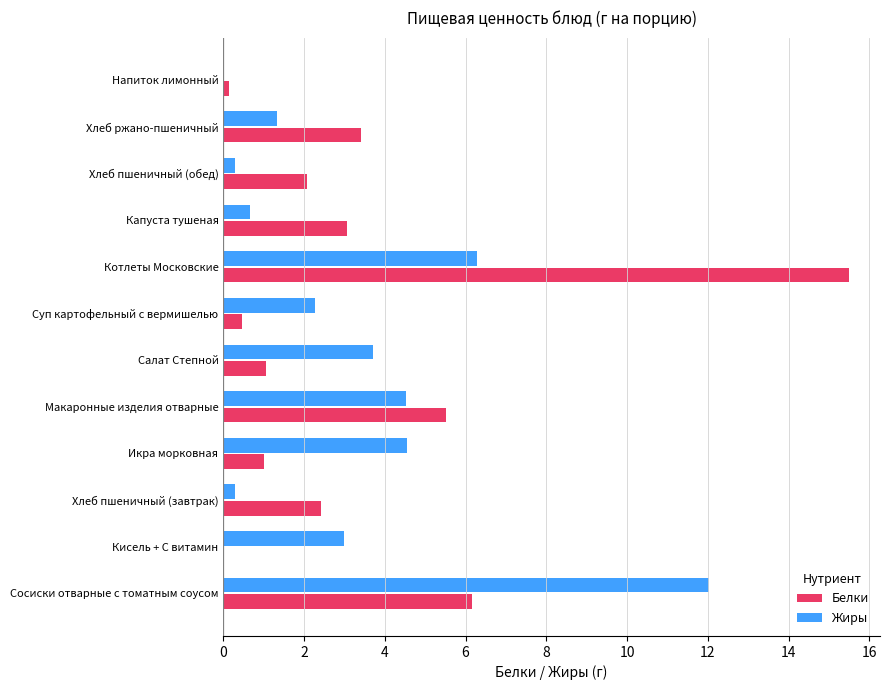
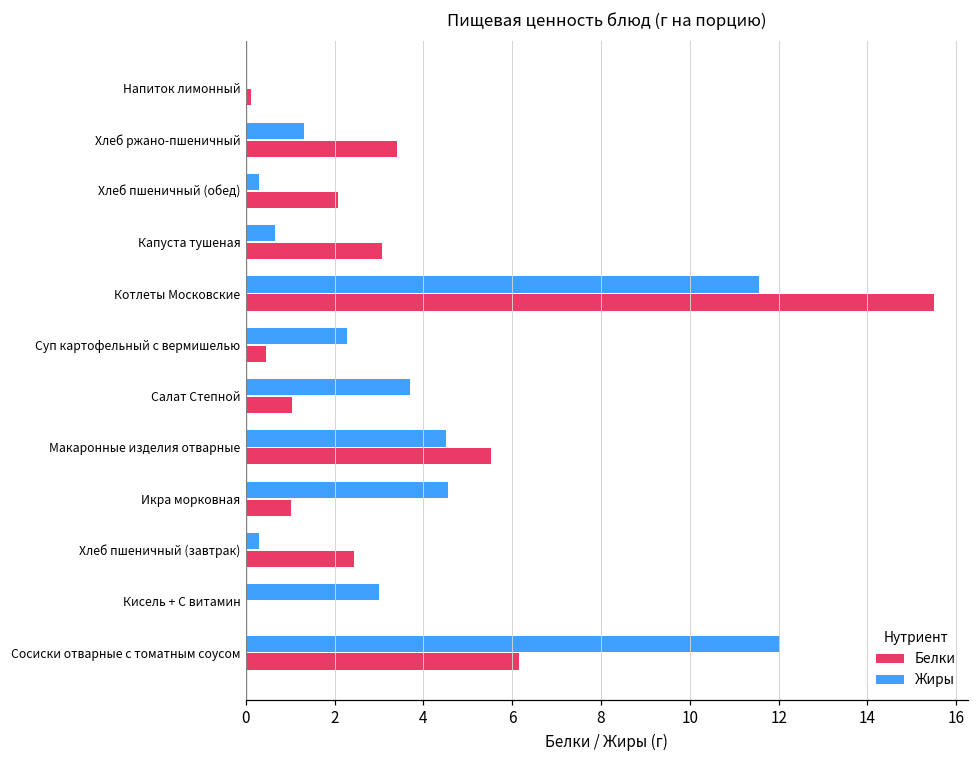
  {
    "Белки": {
      "Напиток лимонный": 0.1,
      "Хлеб ржано-пшеничный": 3.4,
      "Хлеб пшеничный (обед)": 2.1,
      "Капуста тушеная": 3.1,
      "Котлеты Московские": 15.5,
      "Суп картофельный с вермишелью": 0.5,
      "Салат Степной": 1.1,
      "Макаронные изделия отварные": 5.5,
      "Икра морковная": 1.0,
      "Хлеб пшеничный (завтрак)": 2.4,
      "Кисель + С витамин": 0.0,
      "Сосиски отварные с томатным соусом": 6.2
    },
    "Жиры": {
      "Хлеб ржано-пшеничный": 1.3,
      "Хлеб пшеничный (обед)": 0.3,
      "Капуста тушеная": 0.7,
-     "Котлеты Московские": 6.3,
+     "Котлеты Московские": 11.6,
      "Суп картофельный с вермишелью": 2.3,
      "Салат Степной": 3.7,
      "Макаронные изделия отварные": 4.5,
      "Икра морковная": 4.6,
      "Хлеб пшеничный (завтрак)": 0.3,
      "Кисель + С витамин": 3.0,
      "Сосиски отварные с томатным соусом": 12.0
    }
  }
